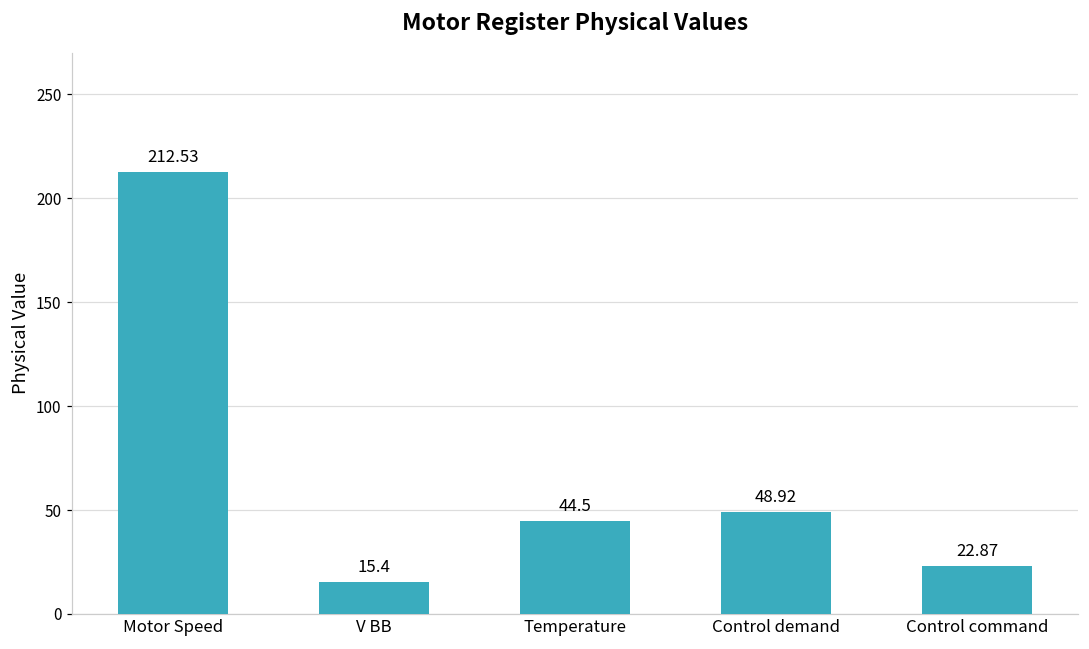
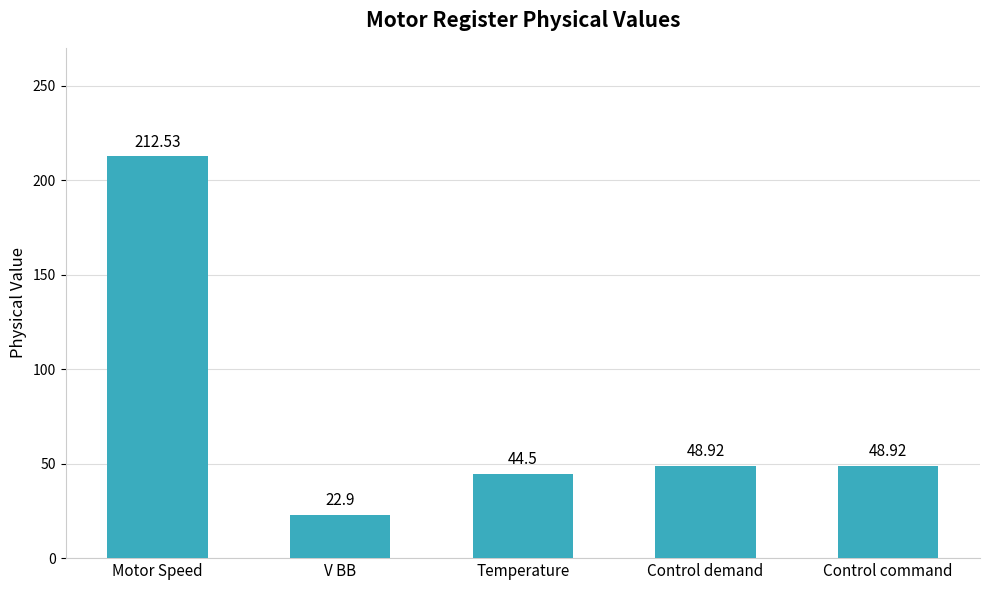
  {
    "Motor Speed": 212.53,
-   "V BB": 15.4,
+   "V BB": 22.9,
    "Temperature": 44.5,
    "Control demand": 48.92,
-   "Control command": 22.87
+   "Control command": 48.92
  }
